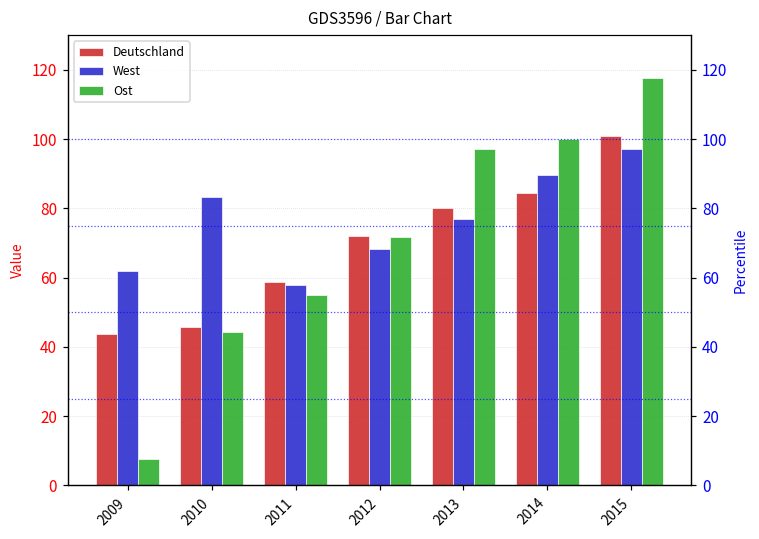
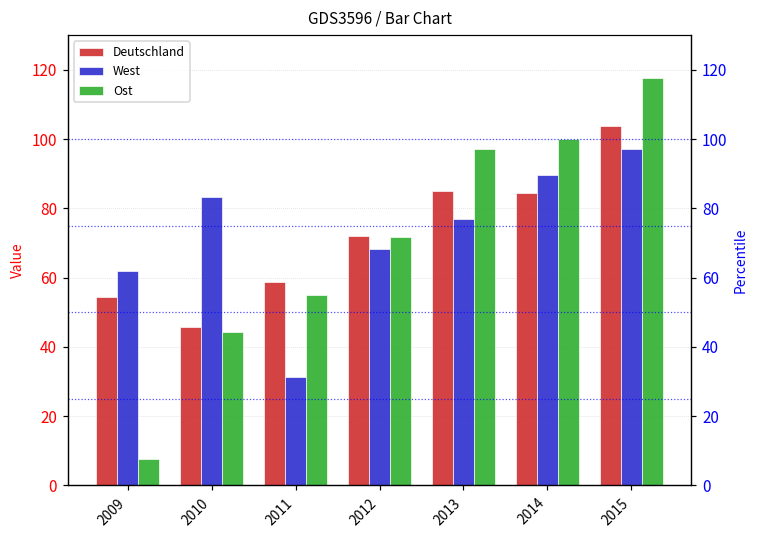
  {
    "Deutschland": {
-     "2009": 44,
+     "2009": 54,
      "2010": 46,
      "2011": 59,
      "2012": 72,
-     "2013": 80,
+     "2013": 85,
      "2014": 84,
-     "2015": 101
+     "2015": 104
    },
    "West": {
      "2009": 62,
      "2010": 83,
-     "2011": 58,
+     "2011": 31,
      "2012": 68,
      "2013": 77,
      "2014": 90,
      "2015": 97
    },
    "Ost": {
      "2009": 8,
      "2010": 44,
      "2011": 55,
      "2012": 72,
      "2013": 97,
      "2014": 100,
      "2015": 118
    }
  }
